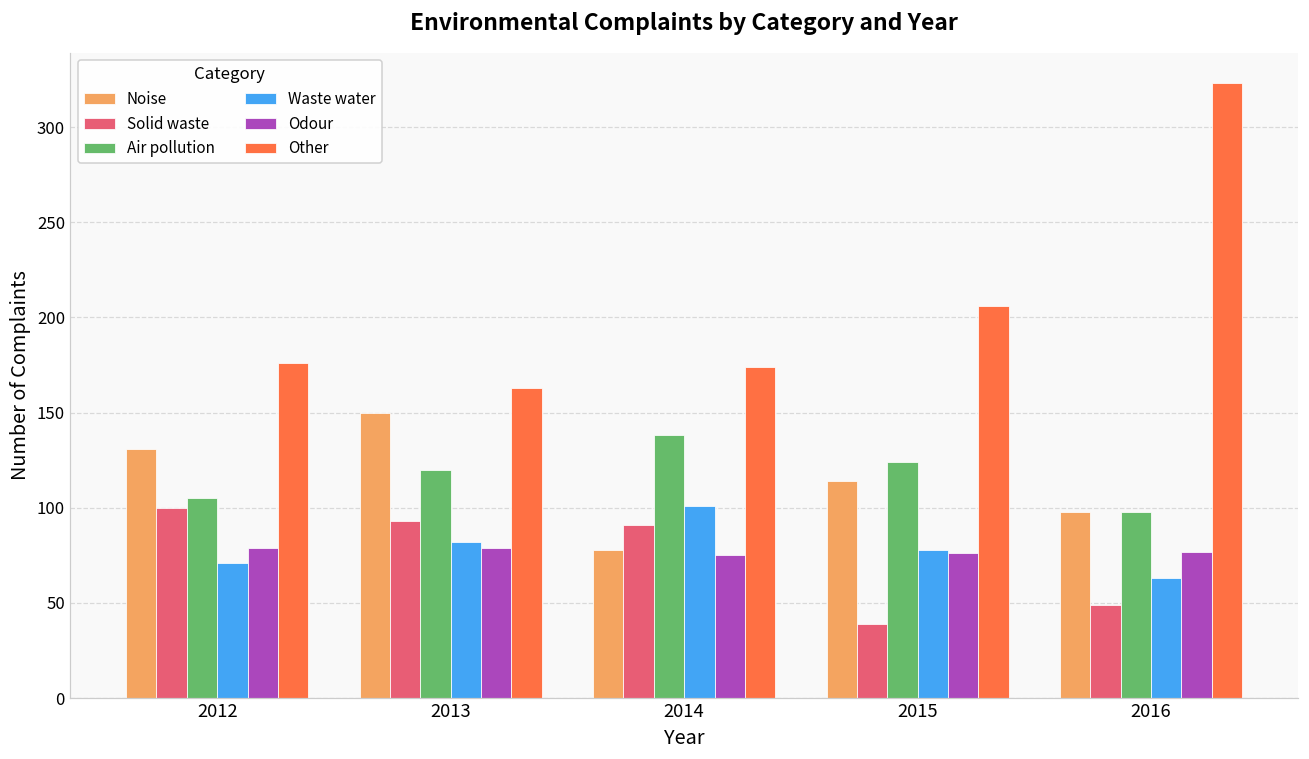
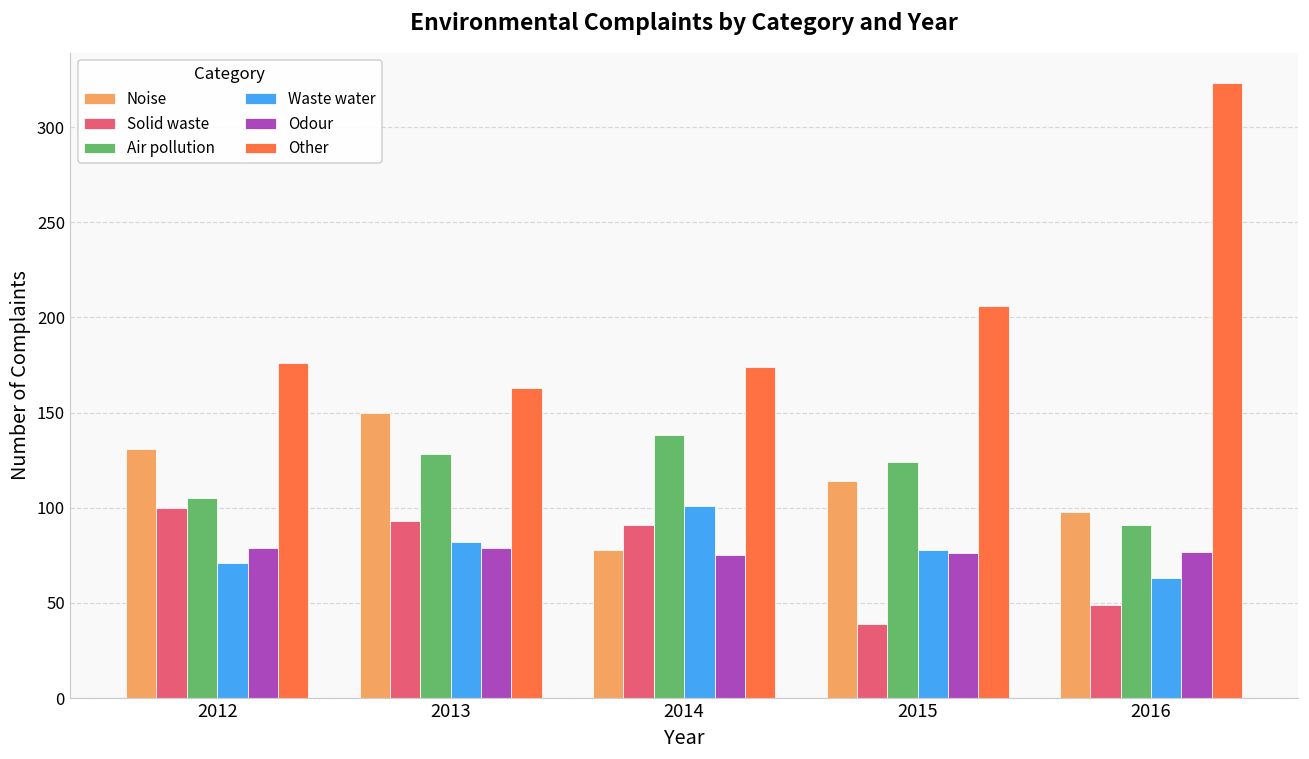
  {
    "Noise": {
      "2012": 131,
      "2013": 150,
      "2014": 78,
      "2015": 114,
      "2016": 98
    },
    "Air pollution": {
      "2012": 105,
-     "2013": 120,
+     "2013": 128,
      "2014": 138,
      "2015": 124,
-     "2016": 98
+     "2016": 91
    },
    "Waste water": {
      "2012": 71,
      "2013": 82,
      "2014": 101,
      "2015": 78,
      "2016": 63
    },
    "Odour": {
      "2012": 79,
      "2013": 79,
      "2014": 75,
      "2015": 76,
      "2016": 77
    }
  }
